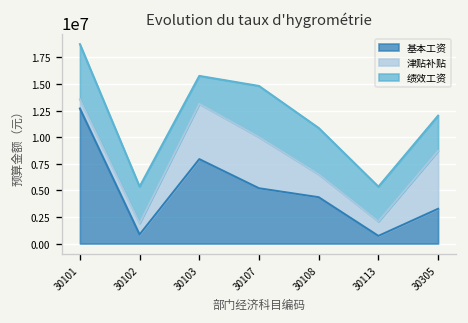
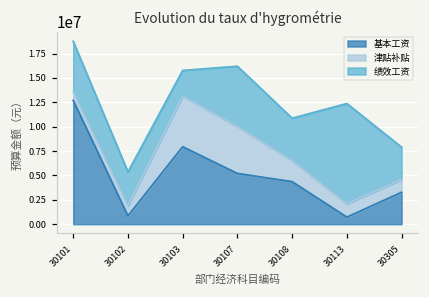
  {
    "基本工资": {
      "30101": 13000000,
      "30102": 1000000,
      "30103": 8000000,
      "30107": 5000000,
      "30108": 4000000,
      "30113": 1000000,
      "30305": 3000000
    },
    "津贴补贴": {
      "30101": 1000000,
      "30102": 1000000,
      "30103": 5000000,
      "30107": 5000000,
      "30108": 2000000,
      "30113": 1000000,
-     "30305": 5000000
+     "30305": 1000000
    },
    "绩效工资": {
      "30101": 5000000,
      "30102": 3000000,
      "30103": 3000000,
-     "30107": 5000000,
+     "30107": 6000000,
      "30108": 4000000,
-     "30113": 3000000,
+     "30113": 10000000,
      "30305": 3000000
    }
  }
